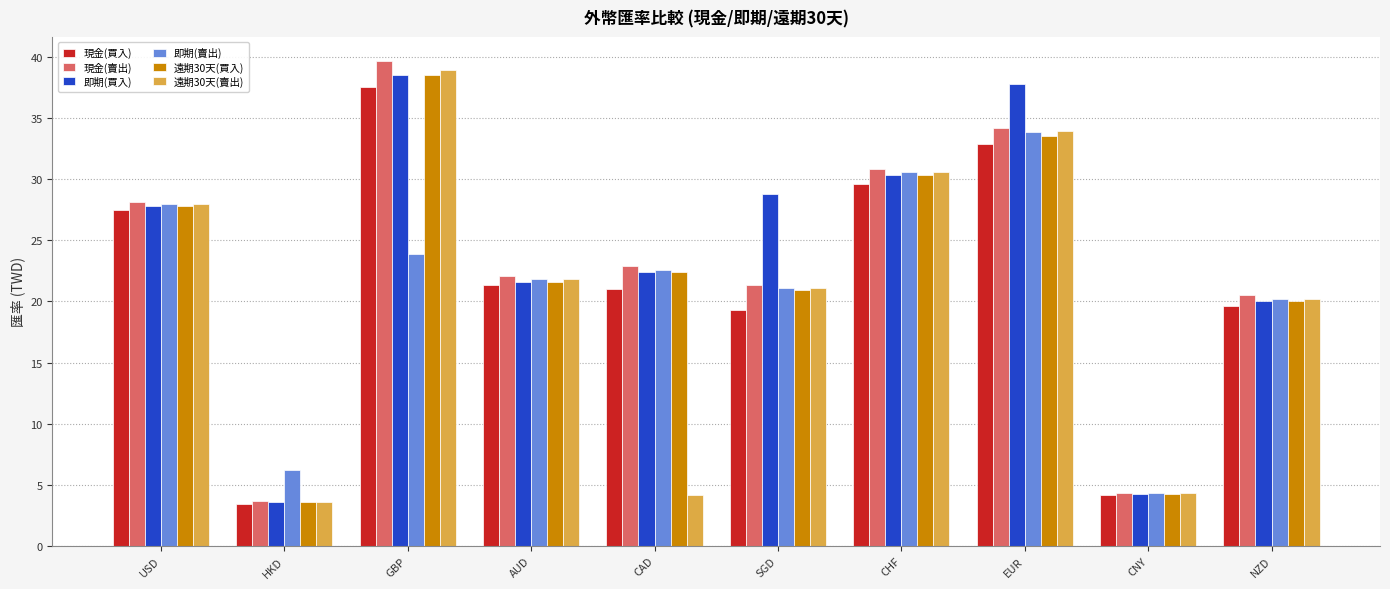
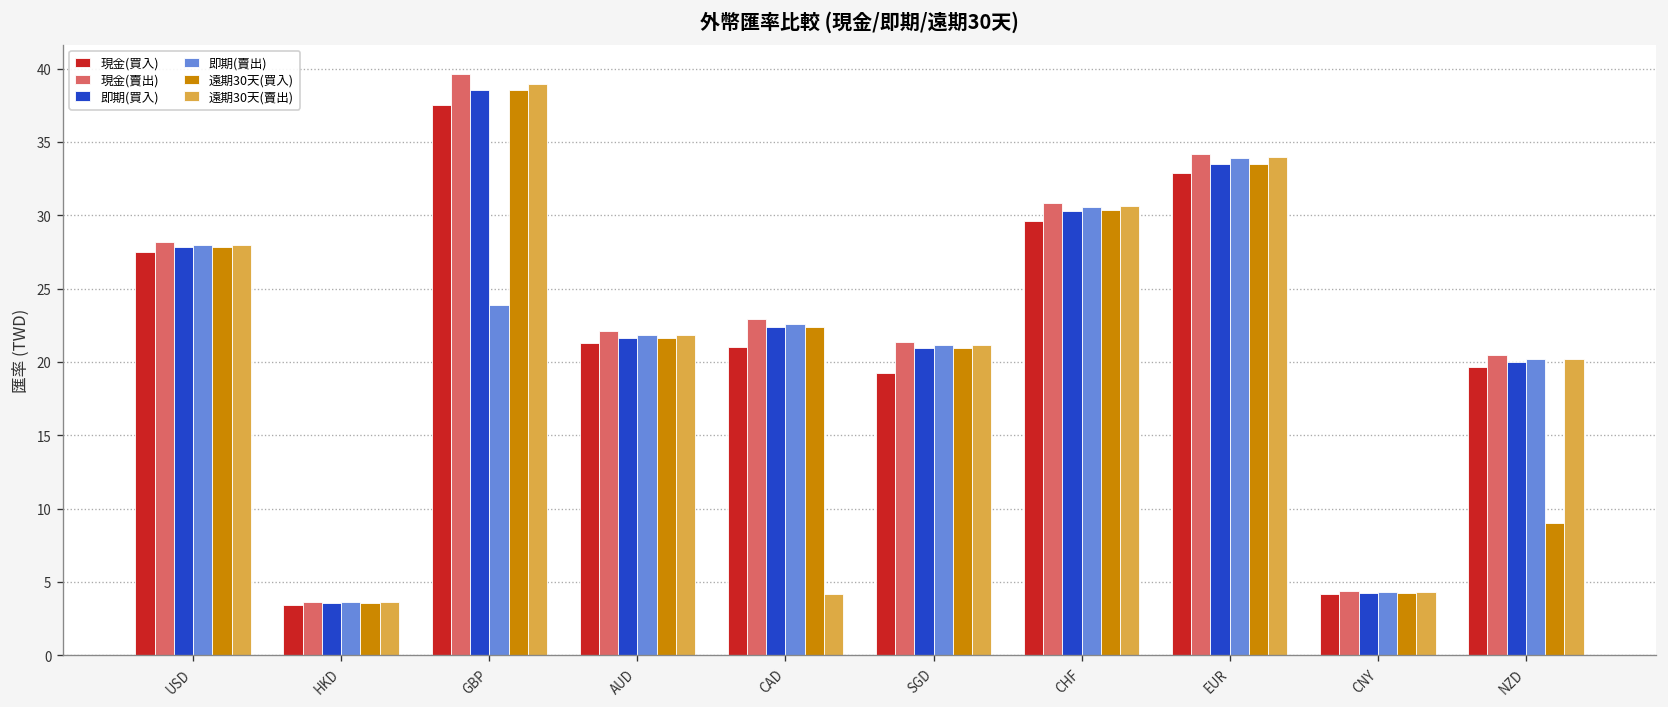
  {
    "現金(買入)": {
      "USD": 27.5,
      "HKD": 3.4,
      "GBP": 37.5,
      "AUD": 21.3,
      "CAD": 21.0,
      "SGD": 19.3,
      "CHF": 29.6,
      "EUR": 32.9,
      "CNY": 4.2,
      "NZD": 19.7
    },
    "現金(賣出)": {
      "USD": 28.2,
      "HKD": 3.6,
      "GBP": 39.7,
      "AUD": 22.1,
      "CAD": 22.9,
      "SGD": 21.4,
      "CHF": 30.8,
      "EUR": 34.2,
      "CNY": 4.4,
      "NZD": 20.5
    },
    "即期(買入)": {
      "USD": 27.9,
      "HKD": 3.6,
      "GBP": 38.6,
      "AUD": 21.6,
      "CAD": 22.4,
-     "SGD": 28.8,
+     "SGD": 21.0,
      "CHF": 30.3,
-     "EUR": 37.8,
+     "EUR": 33.5,
      "CNY": 4.3,
      "NZD": 20.0
    },
    "即期(賣出)": {
      "USD": 28.0,
-     "HKD": 6.2,
+     "HKD": 3.6,
      "GBP": 23.9,
      "AUD": 21.8,
      "CAD": 22.6,
      "SGD": 21.1,
      "CHF": 30.6,
      "EUR": 33.9,
      "CNY": 4.3,
      "NZD": 20.2
    },
    "遠期30天(買入)": {
      "USD": 27.8,
      "HKD": 3.6,
      "GBP": 38.5,
      "AUD": 21.6,
      "CAD": 22.4,
      "SGD": 20.9,
      "CHF": 30.4,
      "EUR": 33.5,
      "CNY": 4.3,
-     "NZD": 20.0
+     "NZD": 9.1
    },
    "遠期30天(賣出)": {
      "USD": 28.0,
      "HKD": 3.6,
      "GBP": 39.0,
      "AUD": 21.8,
      "CAD": 4.2,
      "SGD": 21.1,
      "CHF": 30.6,
      "EUR": 33.9,
      "CNY": 4.3,
      "NZD": 20.2
    }
  }
